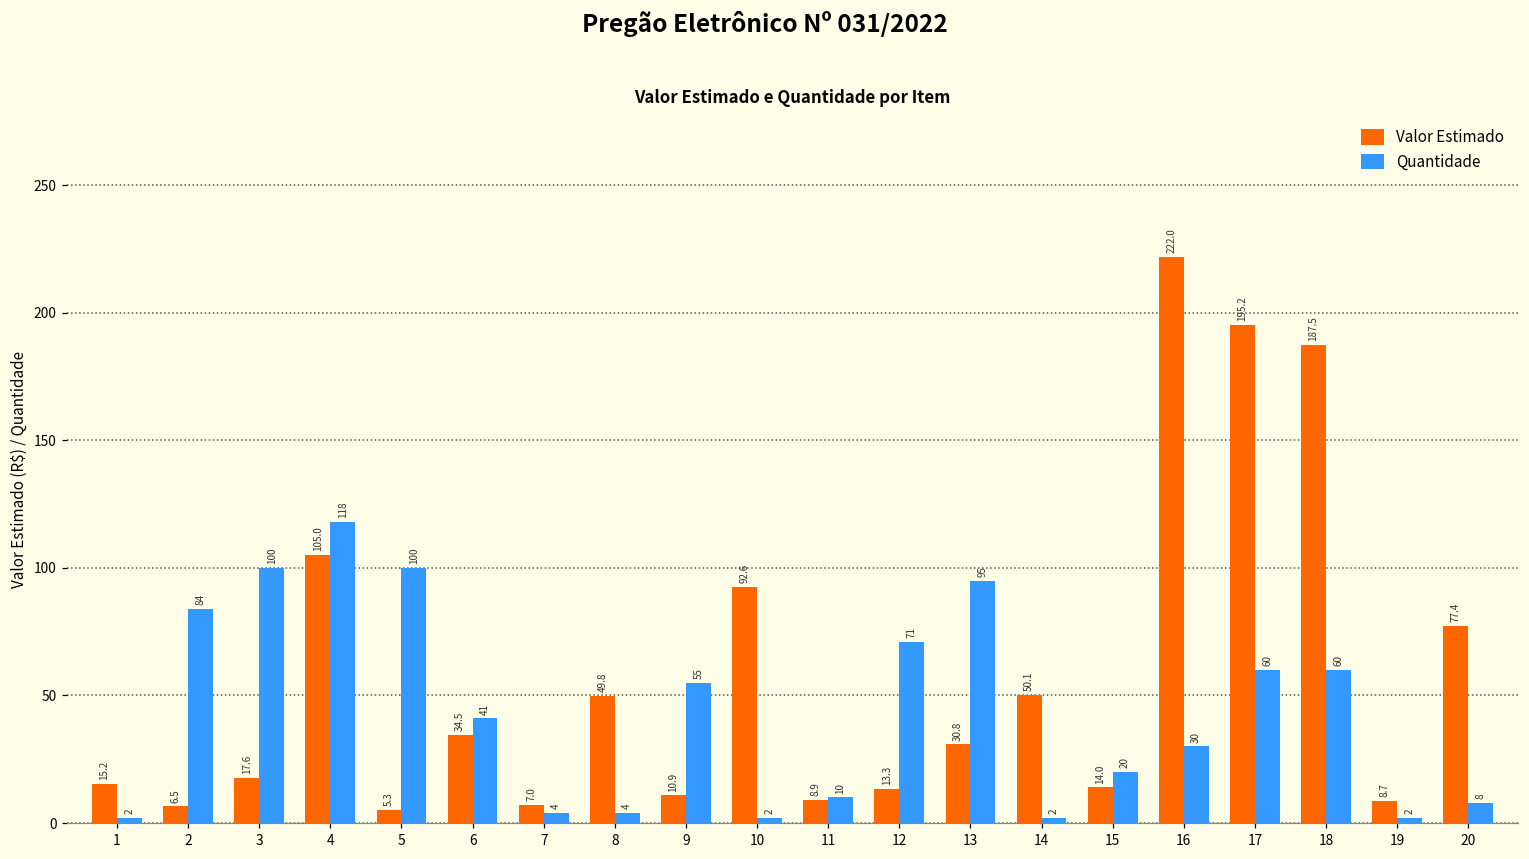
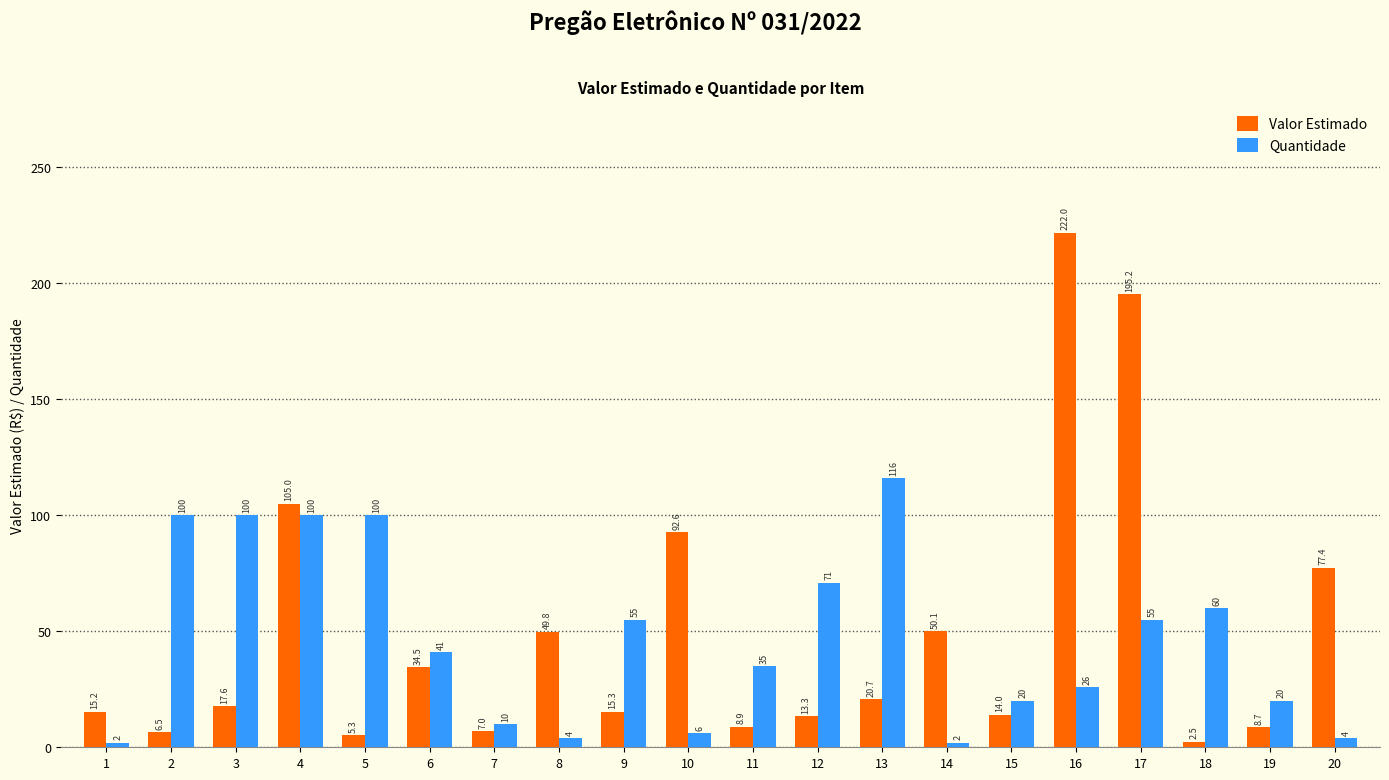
  {
    "Valor Estimado": {
      "1": 15.2,
      "2": 6.5,
      "3": 17.6,
      "4": 105.0,
      "5": 5.3,
      "6": 34.5,
      "7": 7.0,
      "8": 49.8,
-     "9": 10.9,
+     "9": 15.3,
      "10": 92.6,
      "11": 8.9,
      "12": 13.3,
-     "13": 30.8,
+     "13": 20.7,
      "14": 50.1,
      "15": 14.0,
      "16": 222.0,
      "17": 195.2,
-     "18": 187.5,
+     "18": 2.5,
      "19": 8.7,
      "20": 77.4
    },
    "Quantidade": {
      "1": 2,
-     "2": 84,
+     "2": 100,
      "3": 100,
-     "4": 118,
+     "4": 100,
      "5": 100,
      "6": 41,
-     "7": 4,
+     "7": 10,
      "8": 4,
      "9": 55,
-     "10": 2,
-     "11": 10,
+     "10": 6,
+     "11": 35,
      "12": 71,
-     "13": 95,
+     "13": 116,
      "14": 2,
      "15": 20,
-     "16": 30,
-     "17": 60,
+     "16": 26,
+     "17": 55,
      "18": 60,
-     "19": 2,
-     "20": 8
+     "19": 20,
+     "20": 4
    }
  }
